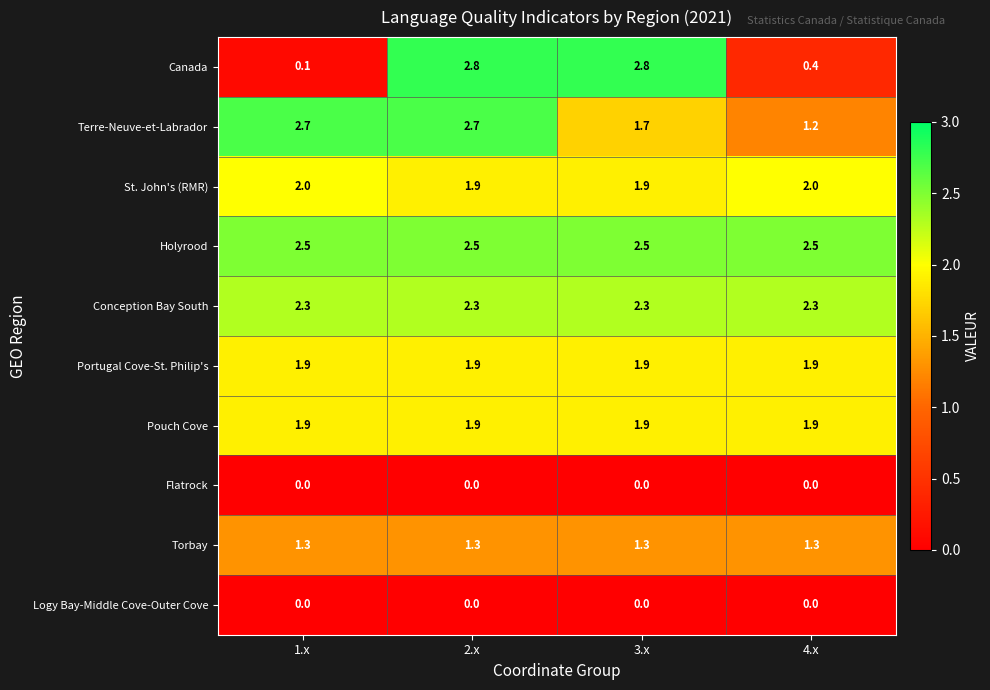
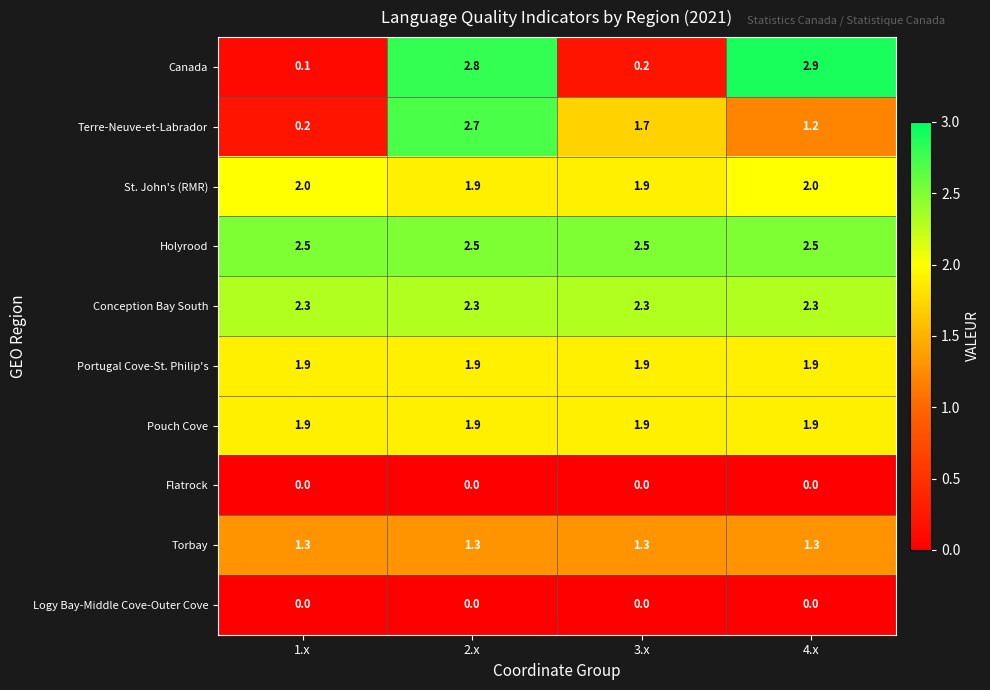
  {
    "Canada": {
      "1.x": 0.1,
      "2.x": 2.8,
-     "3.x": 2.8,
-     "4.x": 0.4
+     "3.x": 0.2,
+     "4.x": 2.9
    },
    "Terre-Neuve-et-Labrador": {
-     "1.x": 2.7,
+     "1.x": 0.2,
      "2.x": 2.7,
      "3.x": 1.7,
      "4.x": 1.2
    },
    "St. John's (RMR)": {
      "1.x": 2.0,
      "2.x": 1.9,
      "3.x": 1.9,
      "4.x": 2.0
    },
    "Holyrood": {
      "1.x": 2.5,
      "2.x": 2.5,
      "3.x": 2.5,
      "4.x": 2.5
    },
    "Conception Bay South": {
      "1.x": 2.3,
      "2.x": 2.3,
      "3.x": 2.3,
      "4.x": 2.3
    },
    "Portugal Cove-St. Philip's": {
      "1.x": 1.9,
      "2.x": 1.9,
      "3.x": 1.9,
      "4.x": 1.9
    },
    "Pouch Cove": {
      "1.x": 1.9,
      "2.x": 1.9,
      "3.x": 1.9,
      "4.x": 1.9
    },
    "Flatrock": {
      "1.x": 0.0,
      "2.x": 0.0,
      "3.x": 0.0,
      "4.x": 0.0
    },
    "Torbay": {
      "1.x": 1.3,
      "2.x": 1.3,
      "3.x": 1.3,
      "4.x": 1.3
    },
    "Logy Bay-Middle Cove-Outer Cove": {
      "1.x": 0.0,
      "2.x": 0.0,
      "3.x": 0.0,
      "4.x": 0.0
    }
  }
